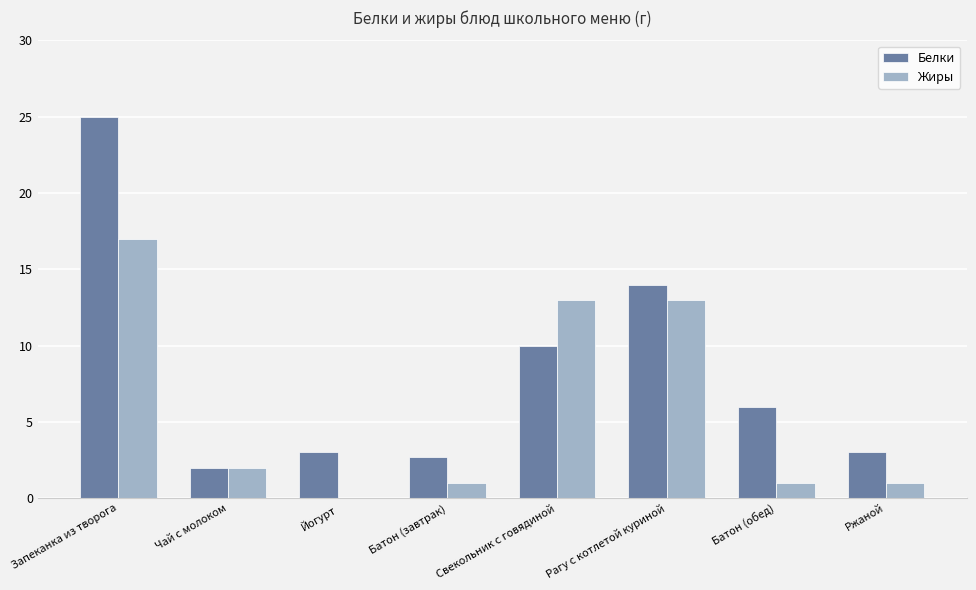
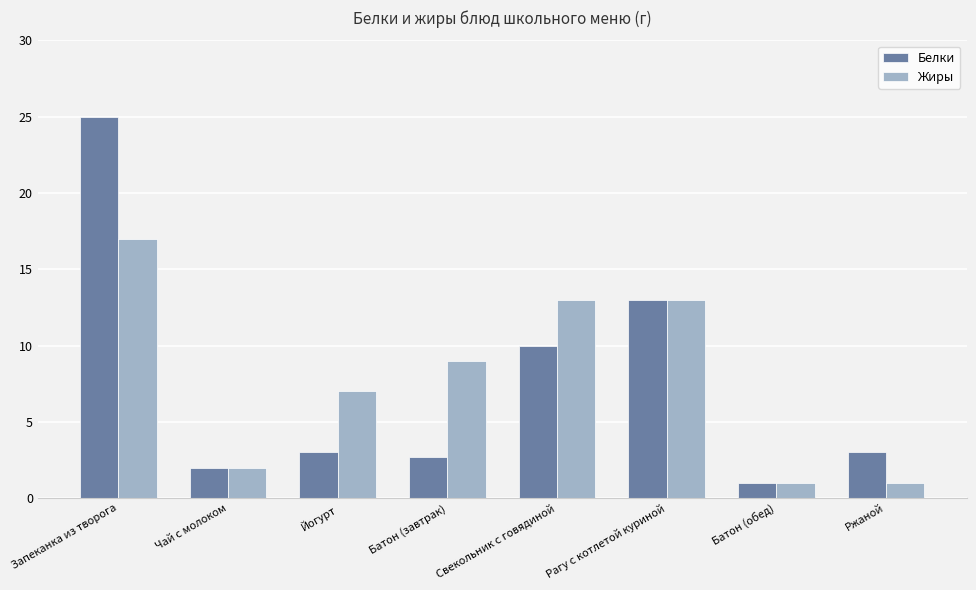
  {
    "Белки": {
      "Запеканка из творога": 25,
      "Чай с молоком": 2,
      "Йогурт": 3,
      "Батон (завтрак)": 2.7,
      "Свекольник с говядиной": 10,
-     "Рагу с котлетой куриной": 14,
-     "Батон (обед)": 6,
+     "Рагу с котлетой куриной": 13,
+     "Батон (обед)": 1,
      "Ржаной": 3
    },
    "Жиры": {
      "Запеканка из творога": 17,
      "Чай с молоком": 2,
-     "Йогурт": 0,
-     "Батон (завтрак)": 1,
+     "Йогурт": 7,
+     "Батон (завтрак)": 9,
      "Свекольник с говядиной": 13,
      "Рагу с котлетой куриной": 13,
      "Батон (обед)": 1,
      "Ржаной": 1
    }
  }
